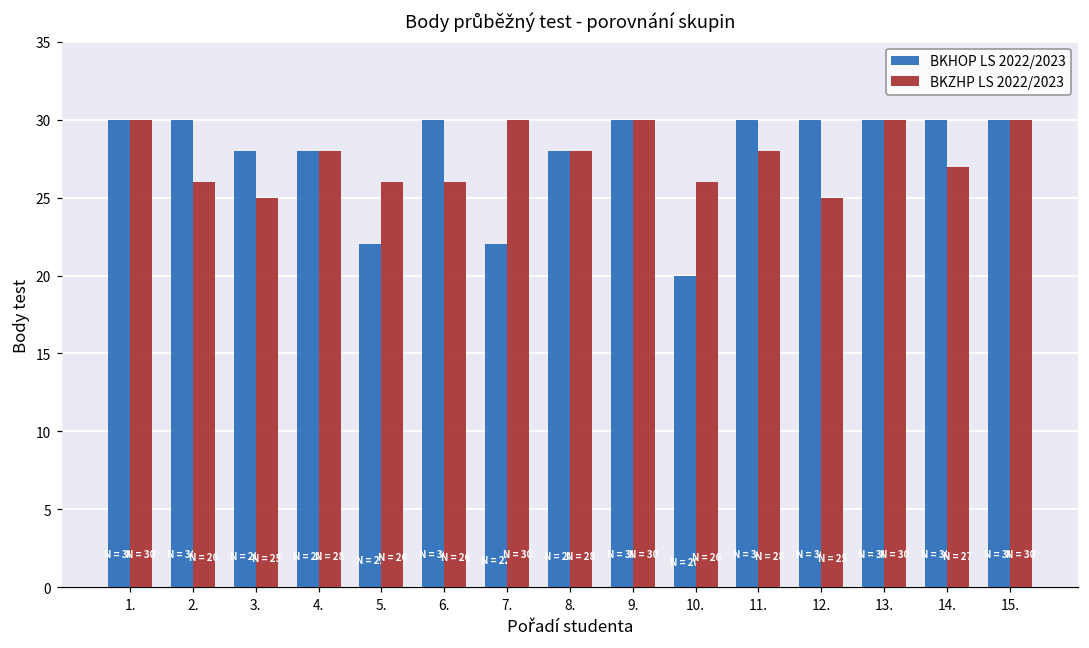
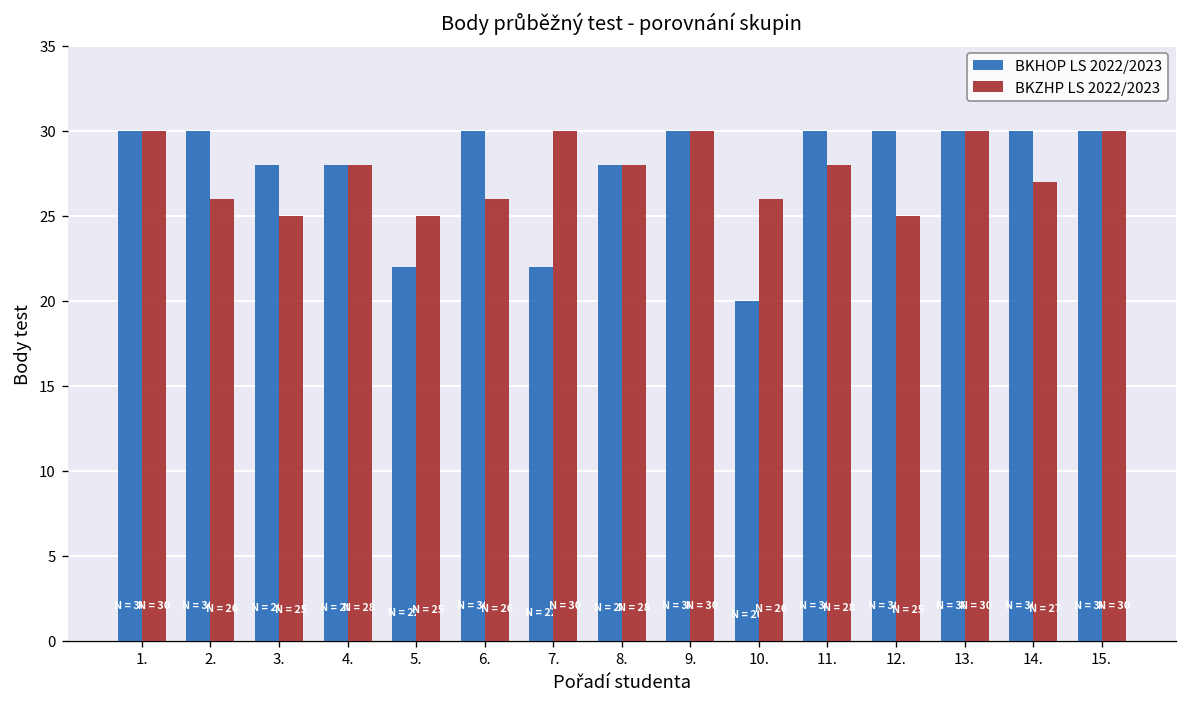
  {
    "BKHOP LS 2022/2023": {
      "7.": 22,
      "10.": 20
    },
    "BKZHP LS 2022/2023": {
-     "5.": 26,
+     "5.": 25,
      "7.": 30,
      "10.": 26
    }
  }
